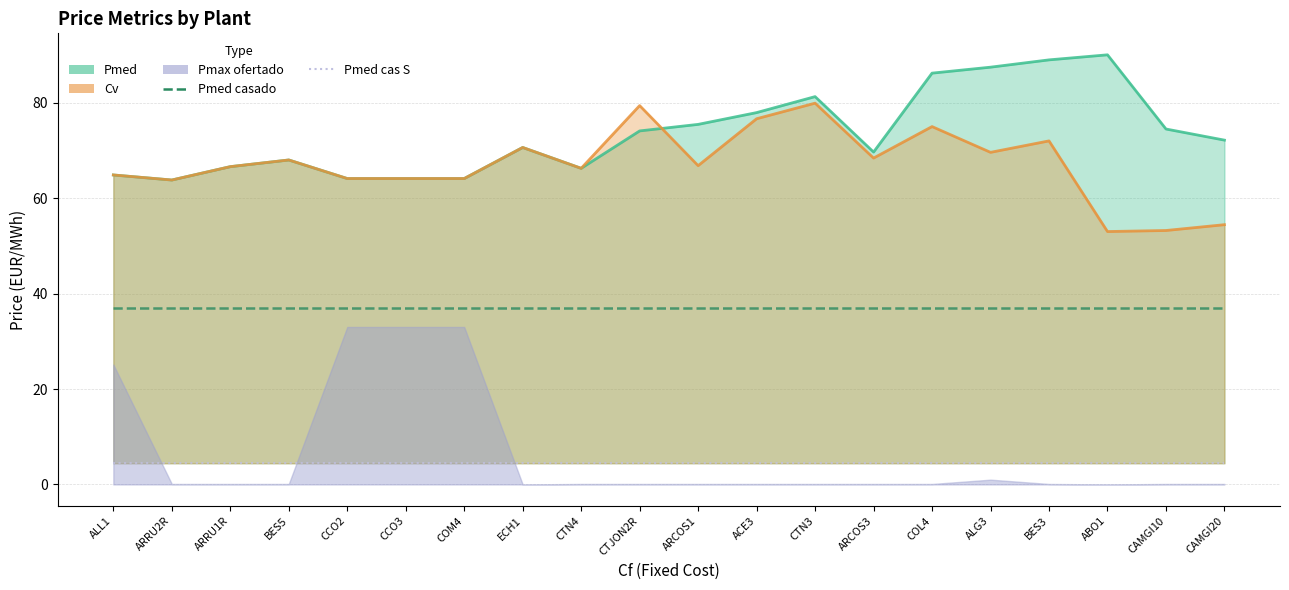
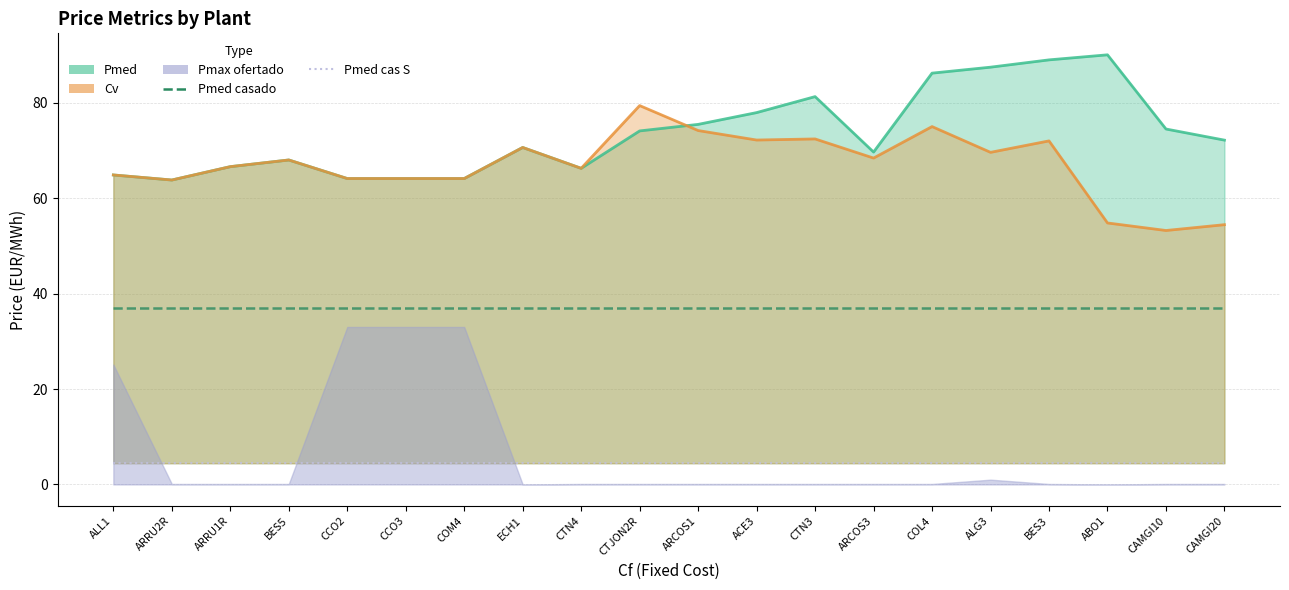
  {
    "Cv": {
      "CTJON2R": 79,
-     "ARCOS1": 67,
-     "ACE3": 77,
-     "CTN3": 80,
+     "ARCOS1": 74,
+     "ACE3": 72,
+     "CTN3": 72,
      "ARCOS3": 68,
      "COL4": 75,
      "ALG3": 70,
      "BES3": 72,
-     "ABO1": 53,
+     "ABO1": 55,
      "CAMGI10": 53,
      "CAMGI20": 54
    },
    "Pmed casado": {
      "ALL1": 37,
      "ARRU2R": 37,
      "ARRU1R": 37,
      "BES5": 37,
      "CCO2": 37,
      "CCO3": 37,
      "COM4": 37,
      "ECH1": 37,
      "CTN4": 37,
      "CTJON2R": 37,
      "ARCOS1": 37,
      "ACE3": 37,
      "CTN3": 37,
      "ARCOS3": 37,
      "COL4": 37,
      "ALG3": 37,
      "BES3": 37,
      "ABO1": 37,
      "CAMGI10": 37,
      "CAMGI20": 37
    }
  }
